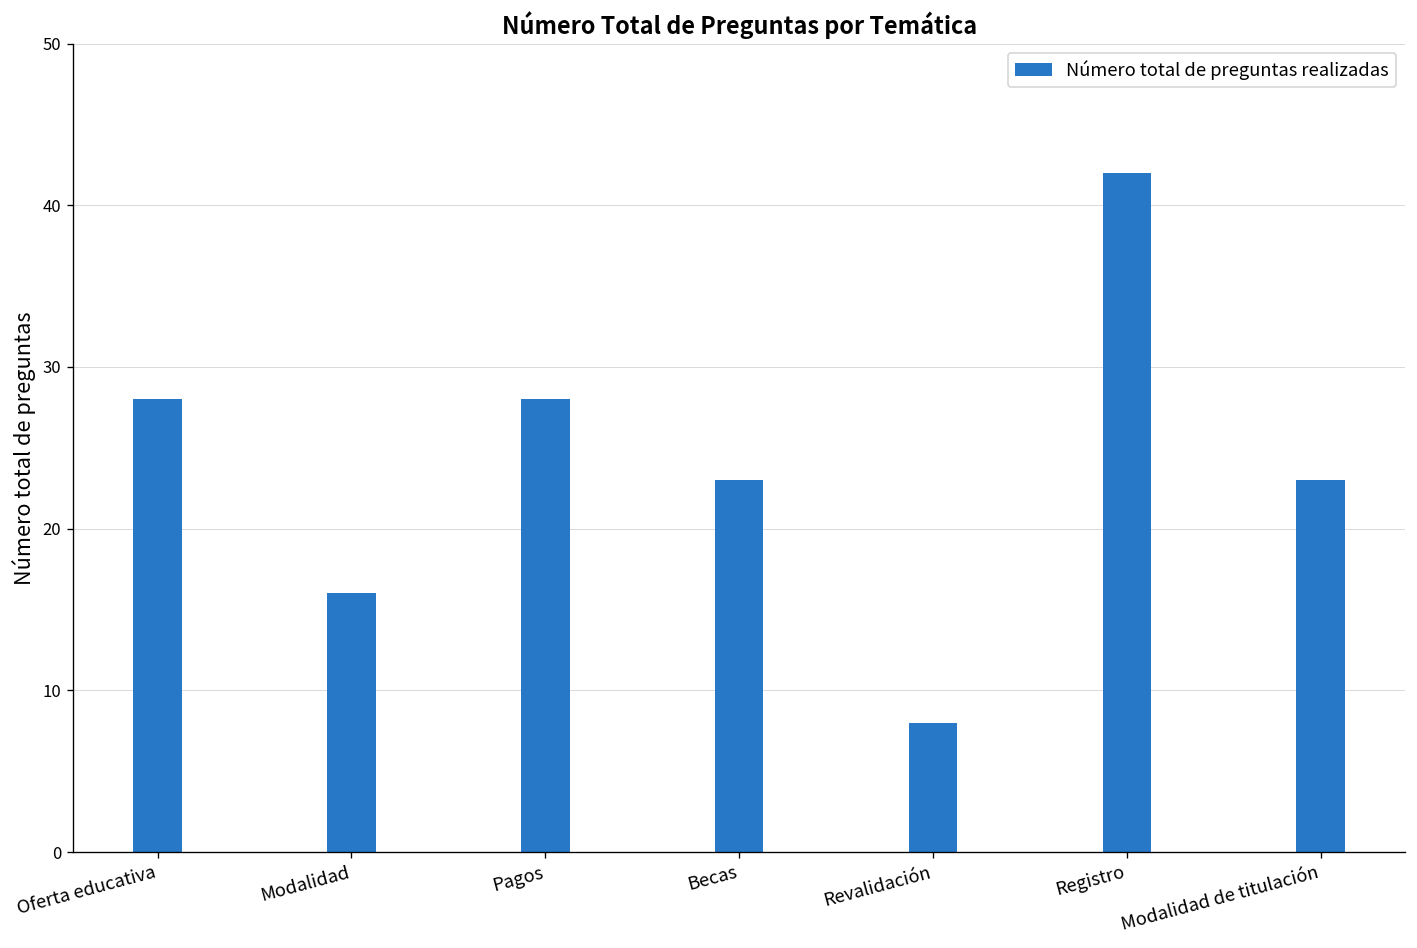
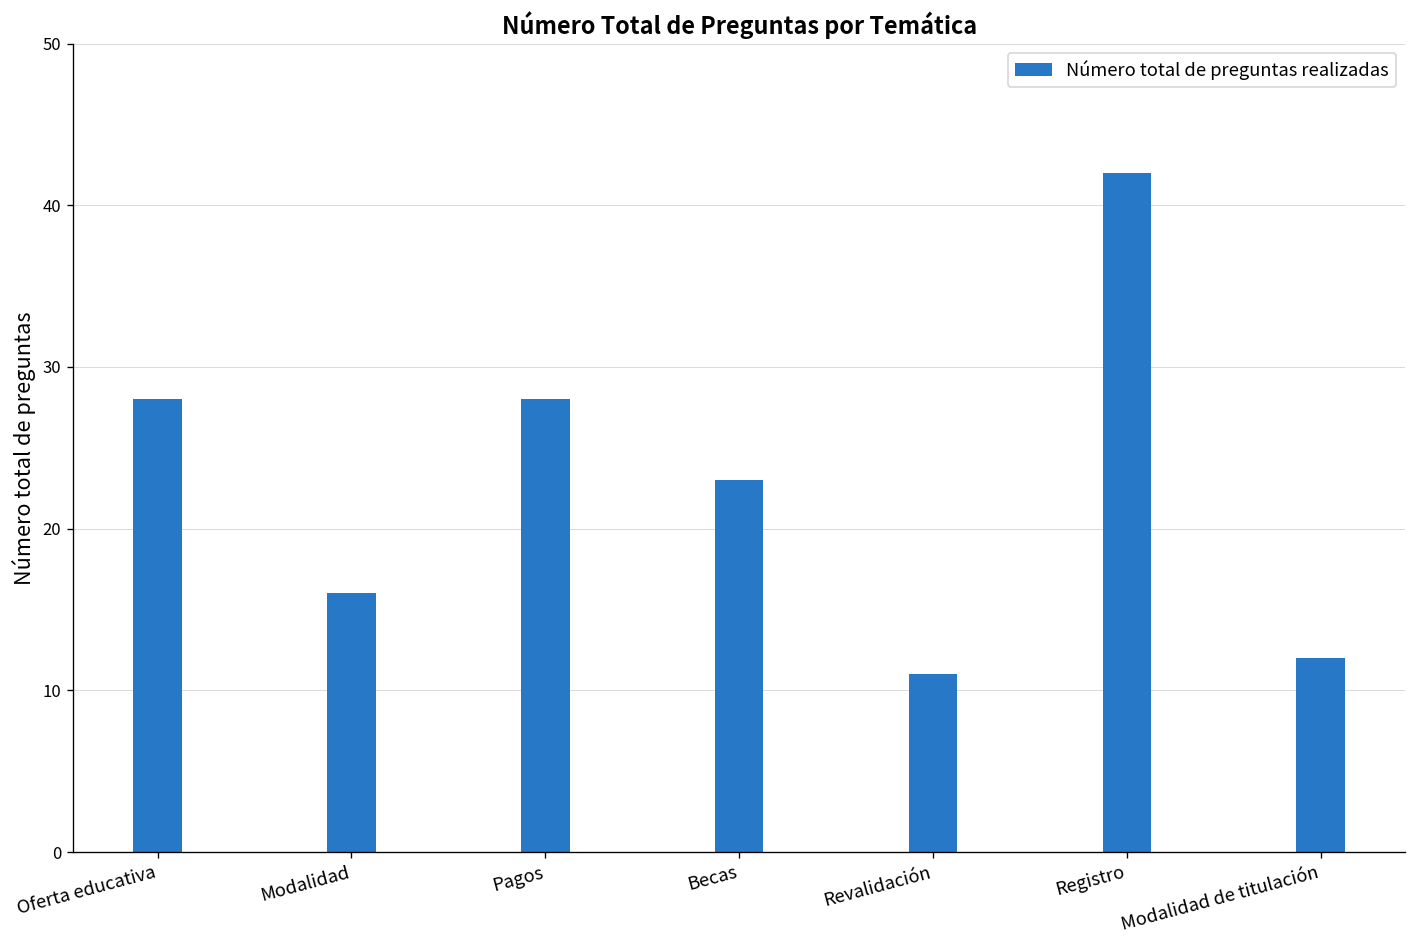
  {
    "Oferta educativa": 28,
    "Modalidad": 16,
    "Pagos": 28,
    "Becas": 23,
-   "Revalidación": 8,
+   "Revalidación": 11,
    "Registro": 42,
-   "Modalidad de titulación": 23
+   "Modalidad de titulación": 12
  }
